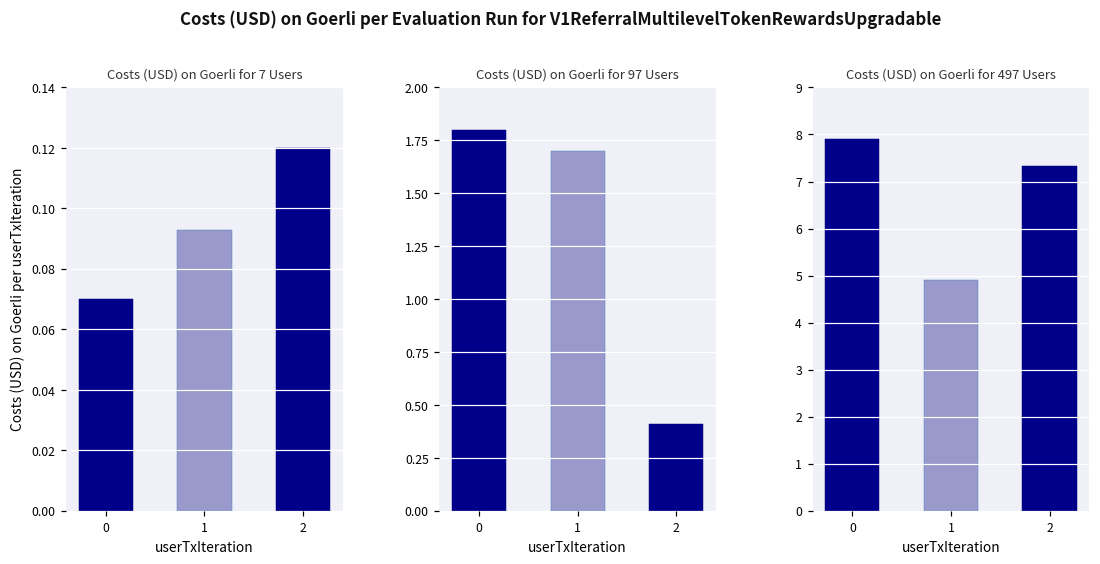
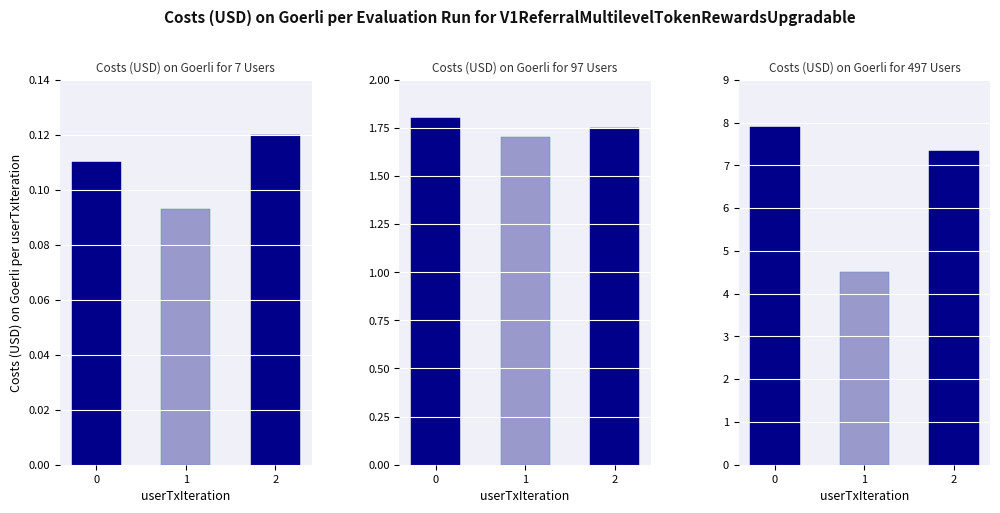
  {
    "Costs (USD) on Goerli for 7 Users": {
-     "0": 0.07,
+     "0": 0.11,
      "1": 0.093,
      "2": 0.12
    },
    "Costs (USD) on Goerli for 97 Users": {
      "0": 1.80,
      "1": 1.70,
-     "2": 0.41
+     "2": 1.75
    },
    "Costs (USD) on Goerli for 497 Users": {
      "0": 7.9,
-     "1": 4.9,
+     "1": 4.5,
      "2": 7.3
    }
  }
